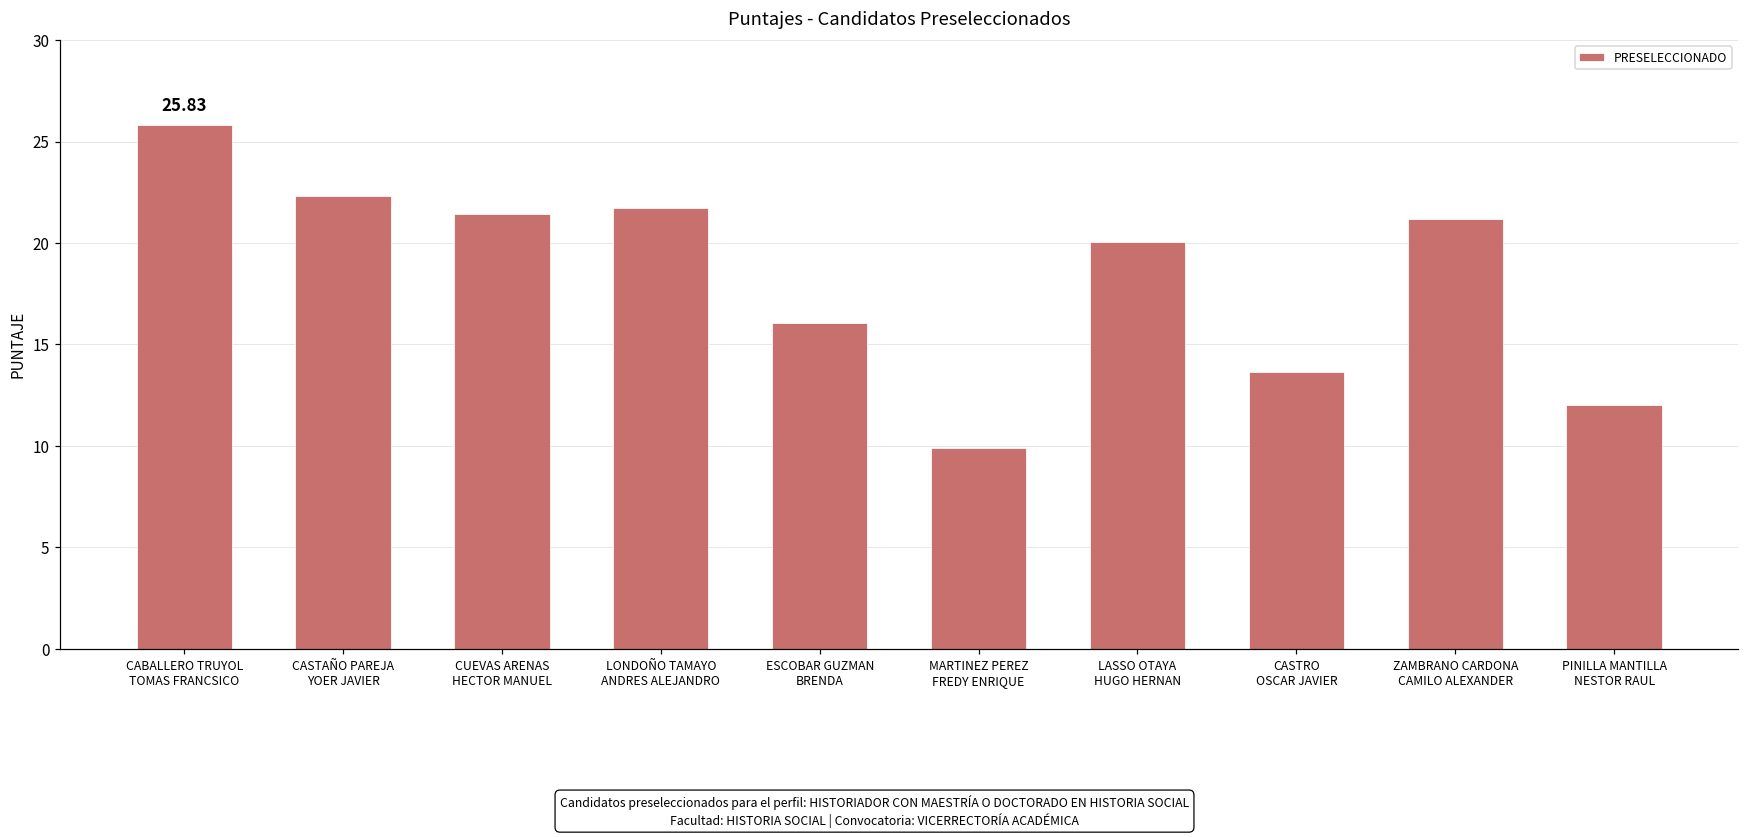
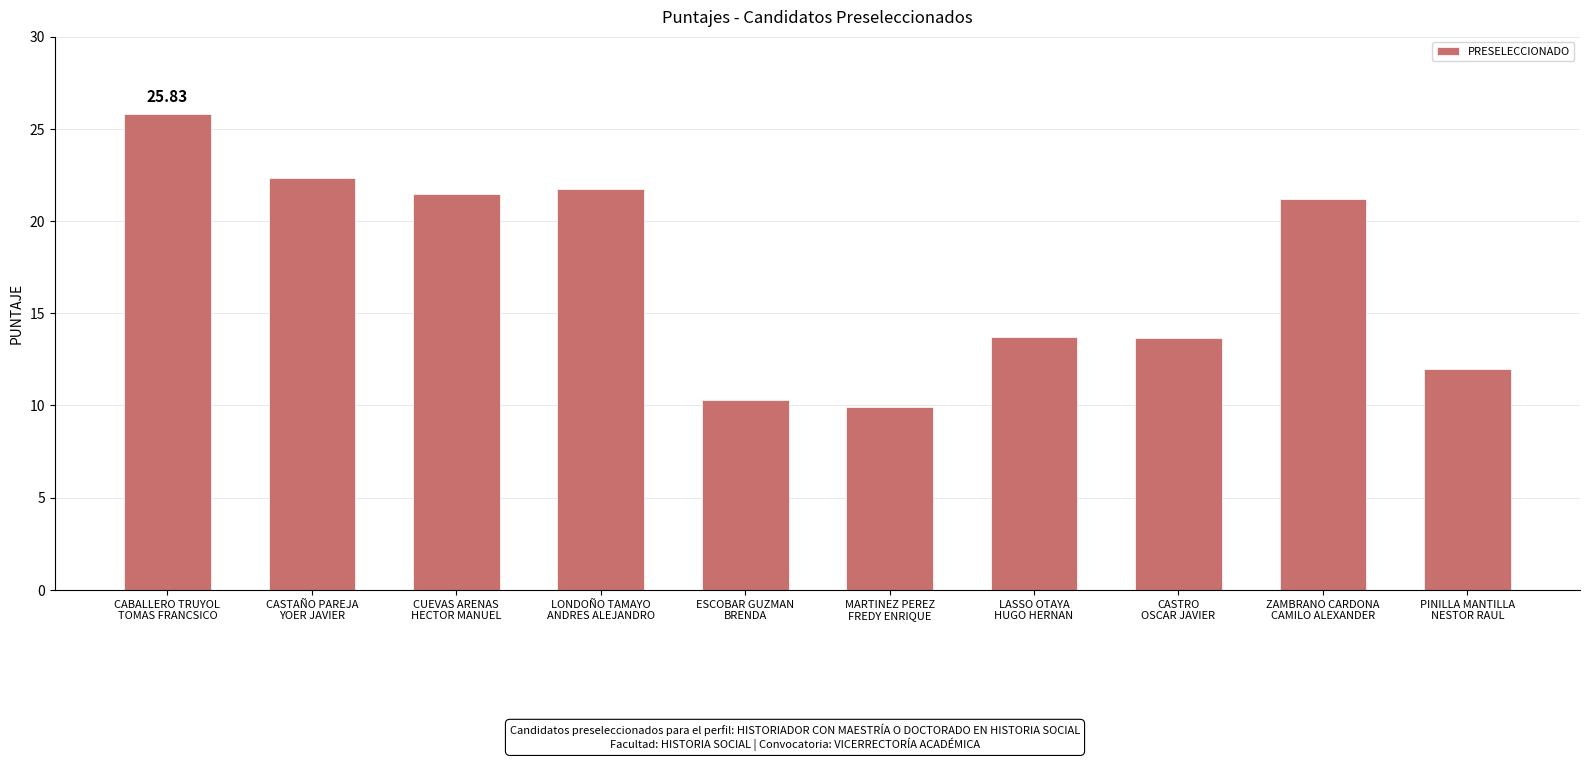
  {
    "CASTAÑO PAREJA YOER JAVIER": 22.3,
    "CUEVAS ARENAS HECTOR MANUEL": 21.4,
    "LONDOÑO TAMAYO ANDRES ALEJANDRO": 21.8,
-   "ESCOBAR GUZMAN BRENDA": 16.1,
+   "ESCOBAR GUZMAN BRENDA": 10.3,
    "MARTINEZ PEREZ FREDY ENRIQUE": 9.9,
-   "LASSO OTAYA HUGO HERNAN": 20.0,
+   "LASSO OTAYA HUGO HERNAN": 13.7,
    "CASTRO OSCAR JAVIER": 13.7,
    "ZAMBRANO CARDONA CAMILO ALEXANDER": 21.2,
    "PINILLA MANTILLA NESTOR RAUL": 12.0
  }
